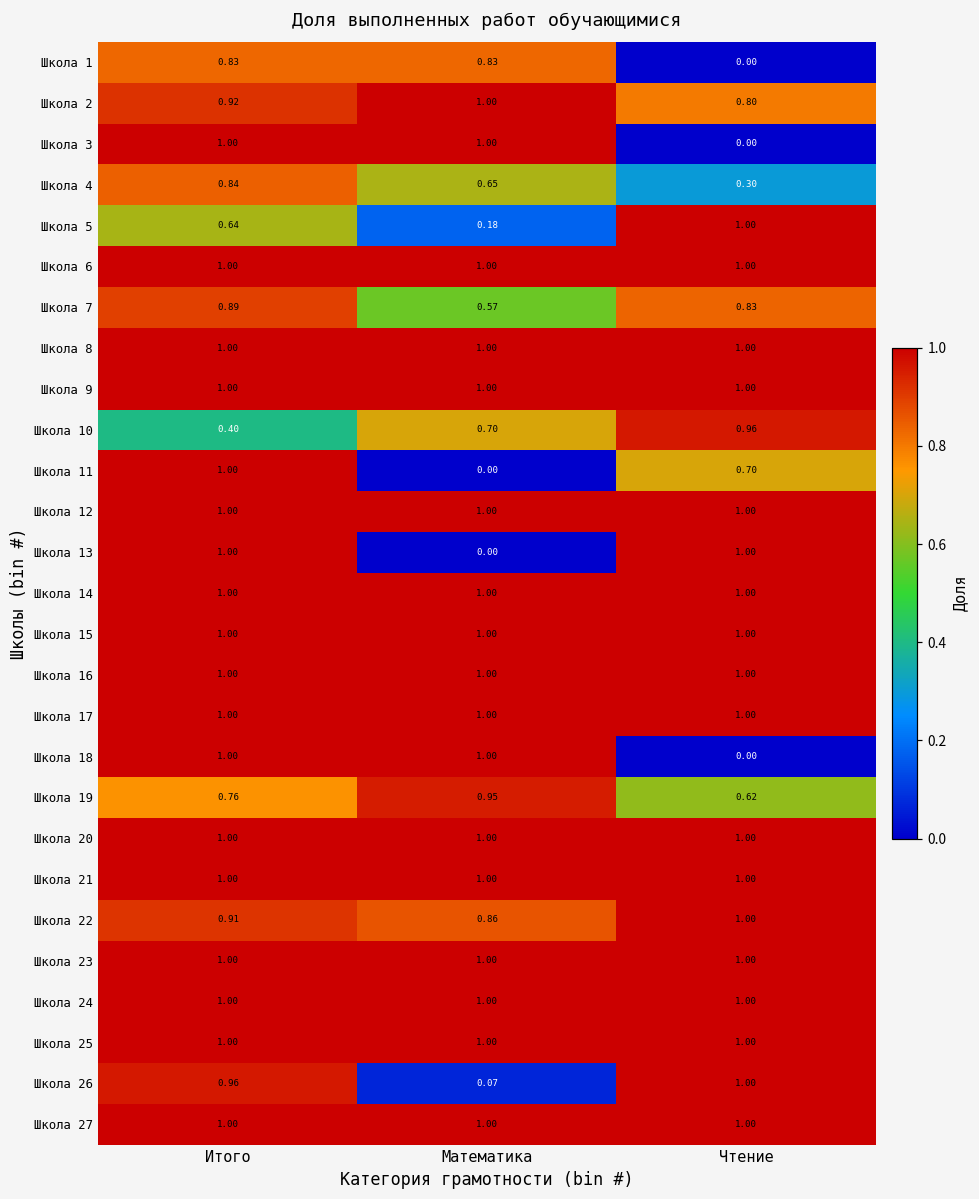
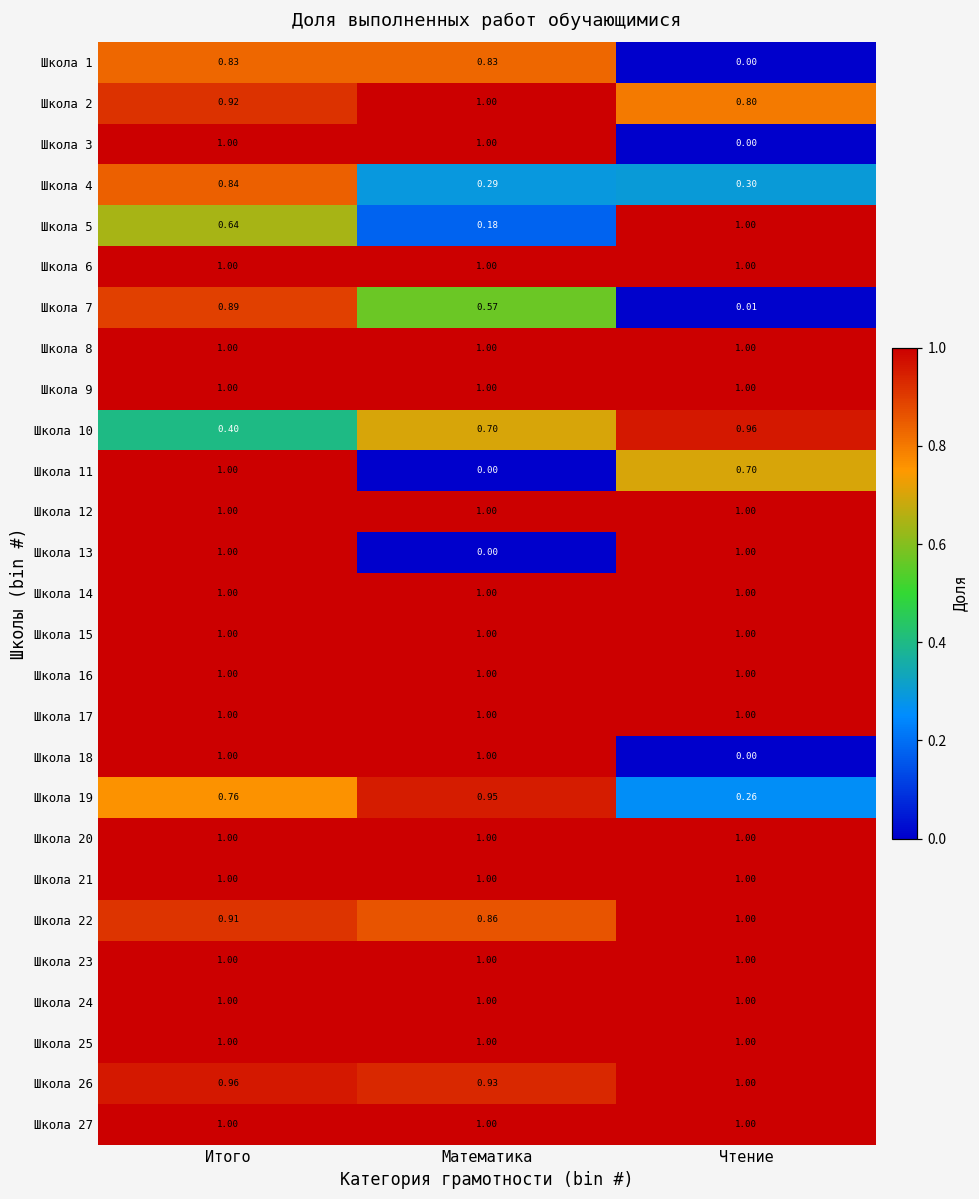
  {
    "Школа 1": {
      "Итого": 0.83,
      "Математика": 0.83,
      "Чтение": 0.00
    },
    "Школа 2": {
      "Итого": 0.92,
      "Математика": 1.00,
      "Чтение": 0.80
    },
    "Школа 3": {
      "Итого": 1.00,
      "Математика": 1.00,
      "Чтение": 0.00
    },
    "Школа 4": {
      "Итого": 0.84,
-     "Математика": 0.65,
+     "Математика": 0.29,
      "Чтение": 0.30
    },
    "Школа 5": {
      "Итого": 0.64,
      "Математика": 0.18,
      "Чтение": 1.00
    },
    "Школа 6": {
      "Итого": 1.00,
      "Математика": 1.00,
      "Чтение": 1.00
    },
    "Школа 7": {
      "Итого": 0.89,
      "Математика": 0.57,
-     "Чтение": 0.83
+     "Чтение": 0.01
    },
    "Школа 8": {
      "Итого": 1.00,
      "Математика": 1.00,
      "Чтение": 1.00
    },
    "Школа 9": {
      "Итого": 1.00,
      "Математика": 1.00,
      "Чтение": 1.00
    },
    "Школа 10": {
      "Итого": 0.40,
      "Математика": 0.70,
      "Чтение": 0.96
    },
    "Школа 11": {
      "Итого": 1.00,
      "Математика": 0.00,
      "Чтение": 0.70
    },
    "Школа 12": {
      "Итого": 1.00,
      "Математика": 1.00,
      "Чтение": 1.00
    },
    "Школа 13": {
      "Итого": 1.00,
      "Математика": 0.00,
      "Чтение": 1.00
    },
    "Школа 14": {
      "Итого": 1.00,
      "Математика": 1.00,
      "Чтение": 1.00
    },
    "Школа 15": {
      "Итого": 1.00,
      "Математика": 1.00,
      "Чтение": 1.00
    },
    "Школа 16": {
      "Итого": 1.00,
      "Математика": 1.00,
      "Чтение": 1.00
    },
    "Школа 17": {
      "Итого": 1.00,
      "Математика": 1.00,
      "Чтение": 1.00
    },
    "Школа 18": {
      "Итого": 1.00,
      "Математика": 1.00,
      "Чтение": 0.00
    },
    "Школа 19": {
      "Итого": 0.76,
      "Математика": 0.95,
-     "Чтение": 0.62
+     "Чтение": 0.26
    },
    "Школа 20": {
      "Итого": 1.00,
      "Математика": 1.00,
      "Чтение": 1.00
    },
    "Школа 21": {
      "Итого": 1.00,
      "Математика": 1.00,
      "Чтение": 1.00
    },
    "Школа 22": {
      "Итого": 0.91,
      "Математика": 0.86,
      "Чтение": 1.00
    },
    "Школа 23": {
      "Итого": 1.00,
      "Математика": 1.00,
      "Чтение": 1.00
    },
    "Школа 24": {
      "Итого": 1.00,
      "Математика": 1.00,
      "Чтение": 1.00
    },
    "Школа 25": {
      "Итого": 1.00,
      "Математика": 1.00,
      "Чтение": 1.00
    },
    "Школа 26": {
      "Итого": 0.96,
-     "Математика": 0.07,
+     "Математика": 0.93,
      "Чтение": 1.00
    },
    "Школа 27": {
      "Итого": 1.00,
      "Математика": 1.00,
      "Чтение": 1.00
    }
  }
